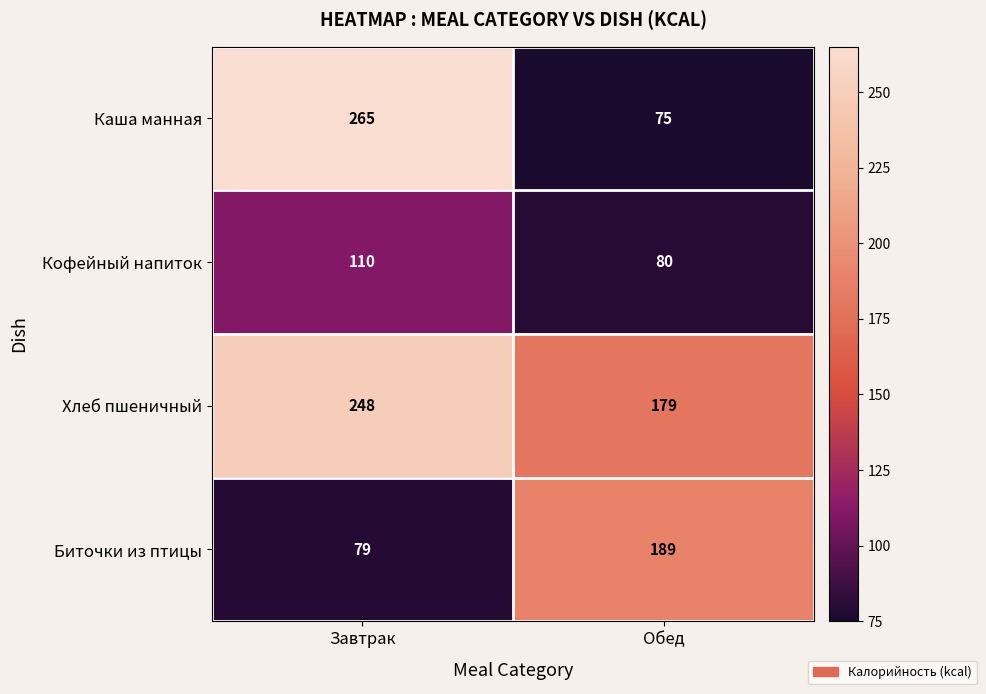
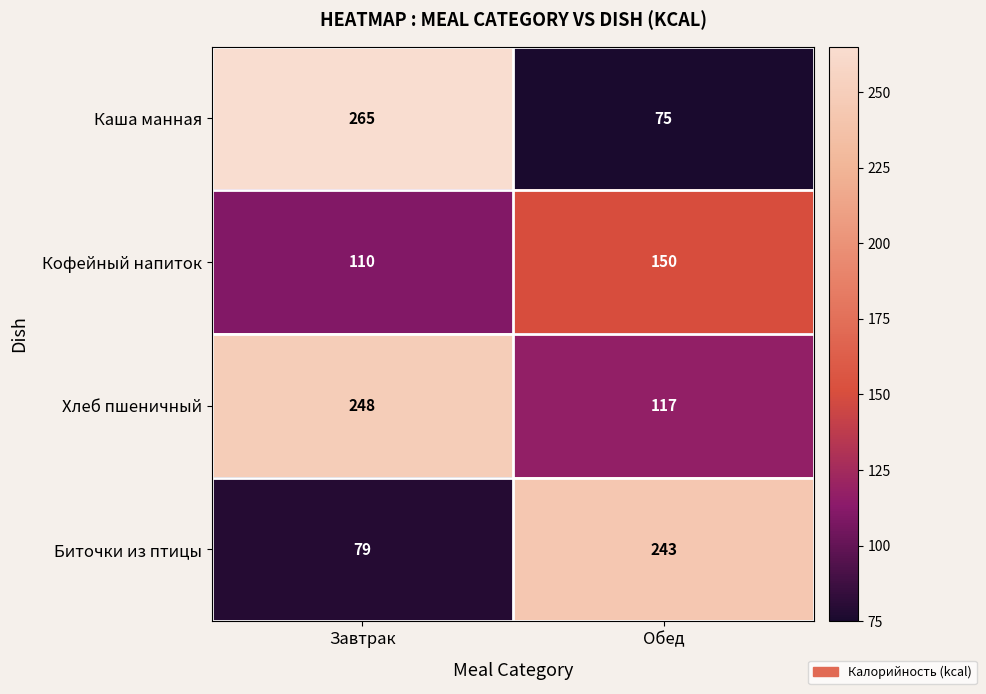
  {
    "Каша манная": {
      "Завтрак": 265,
      "Обед": 75
    },
    "Кофейный напиток": {
      "Завтрак": 110,
-     "Обед": 80
+     "Обед": 150
    },
    "Хлеб пшеничный": {
      "Завтрак": 248,
-     "Обед": 179
+     "Обед": 117
    },
    "Биточки из птицы": {
      "Завтрак": 79,
-     "Обед": 189
+     "Обед": 243
    }
  }
